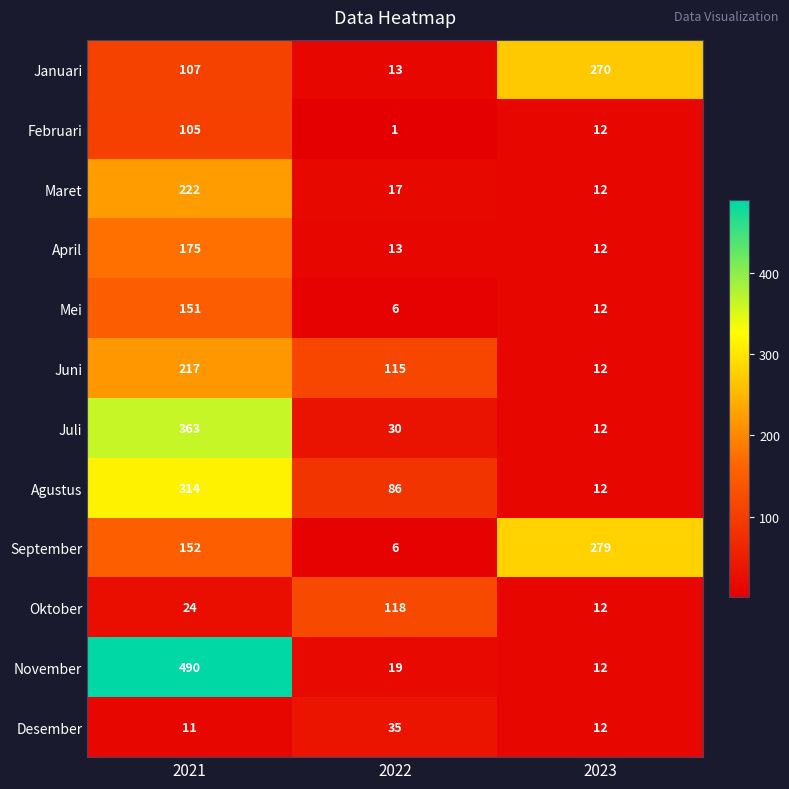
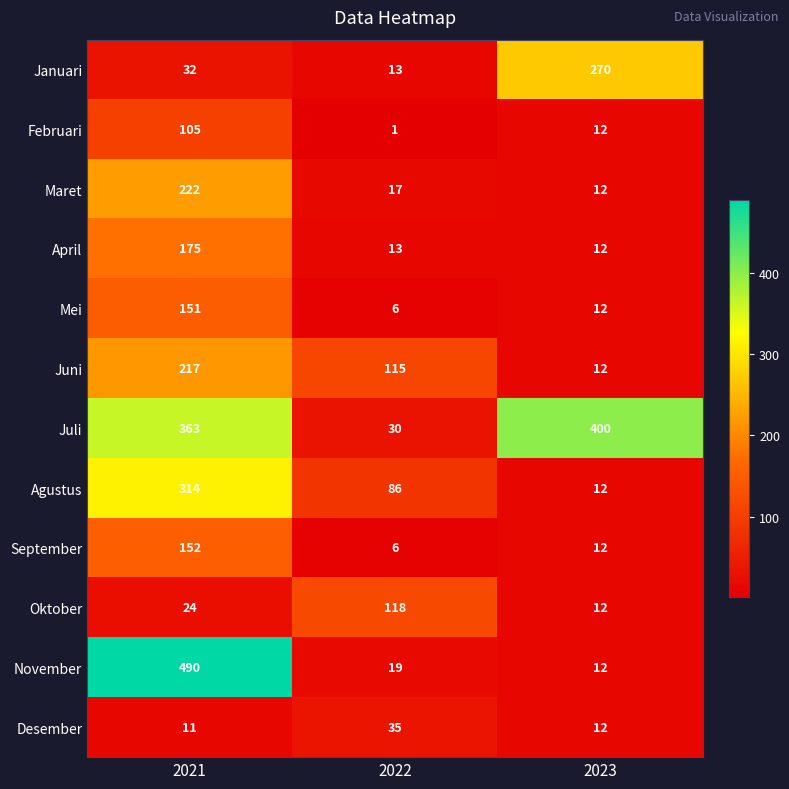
  {
    "Januari": {
-     "2021": 107,
+     "2021": 32,
      "2022": 13,
      "2023": 270
    },
    "Februari": {
      "2021": 105,
      "2022": 1,
      "2023": 12
    },
    "Maret": {
      "2021": 222,
      "2022": 17,
      "2023": 12
    },
    "April": {
      "2021": 175,
      "2022": 13,
      "2023": 12
    },
    "Mei": {
      "2021": 151,
      "2022": 6,
      "2023": 12
    },
    "Juni": {
      "2021": 217,
      "2022": 115,
      "2023": 12
    },
    "Juli": {
      "2021": 363,
      "2022": 30,
-     "2023": 12
+     "2023": 400
    },
    "Agustus": {
      "2021": 314,
      "2022": 86,
      "2023": 12
    },
    "September": {
      "2021": 152,
      "2022": 6,
-     "2023": 279
+     "2023": 12
    },
    "Oktober": {
      "2021": 24,
      "2022": 118,
      "2023": 12
    },
    "November": {
      "2021": 490,
      "2022": 19,
      "2023": 12
    },
    "Desember": {
      "2021": 11,
      "2022": 35,
      "2023": 12
    }
  }
